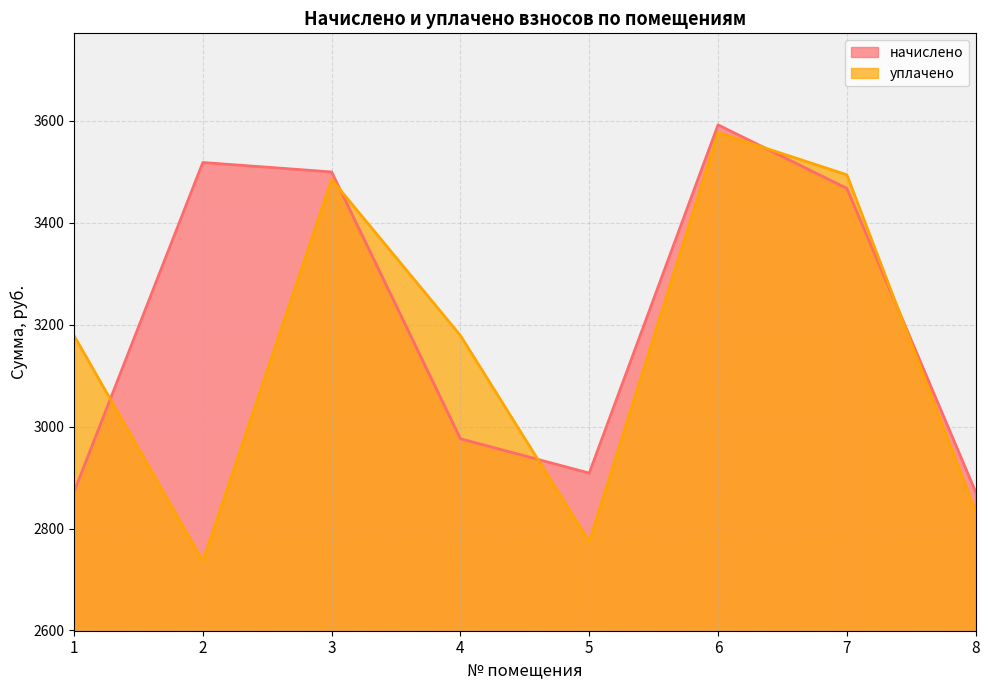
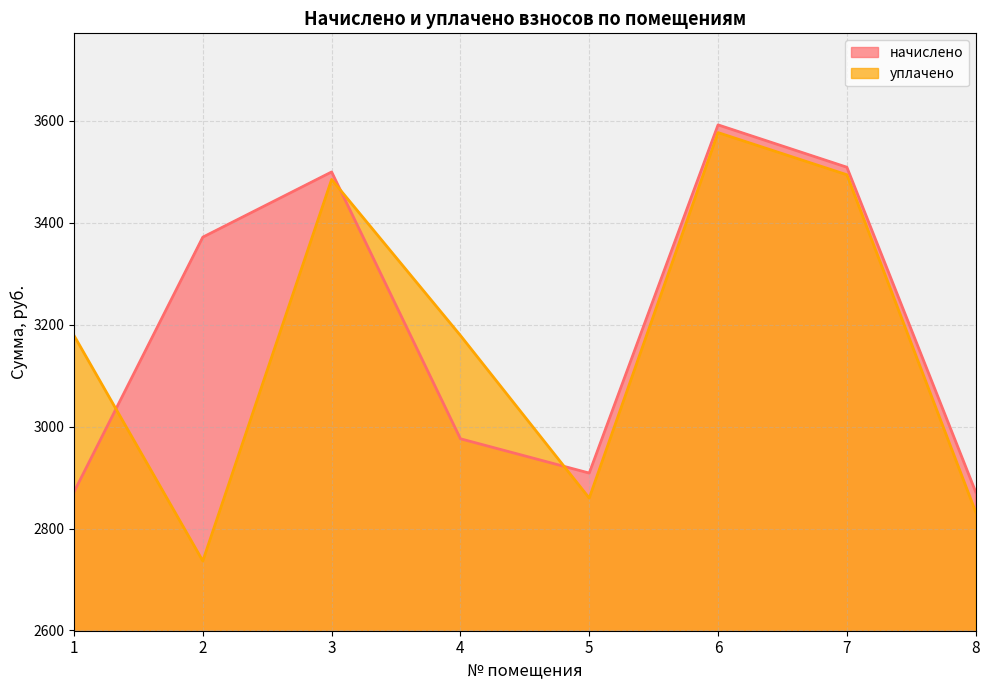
  {
    "начислено": {
      "1": 2870,
-     "2": 3520,
+     "2": 3370,
      "3": 3500,
      "4": 2980,
      "5": 2910,
      "6": 3590,
-     "7": 3470,
+     "7": 3510,
      "8": 2870
    },
    "уплачено": {
      "1": 3180,
      "2": 2740,
      "3": 3480,
      "4": 3180,
-     "5": 2770,
+     "5": 2860,
      "6": 3580,
      "7": 3490,
      "8": 2830
    }
  }
